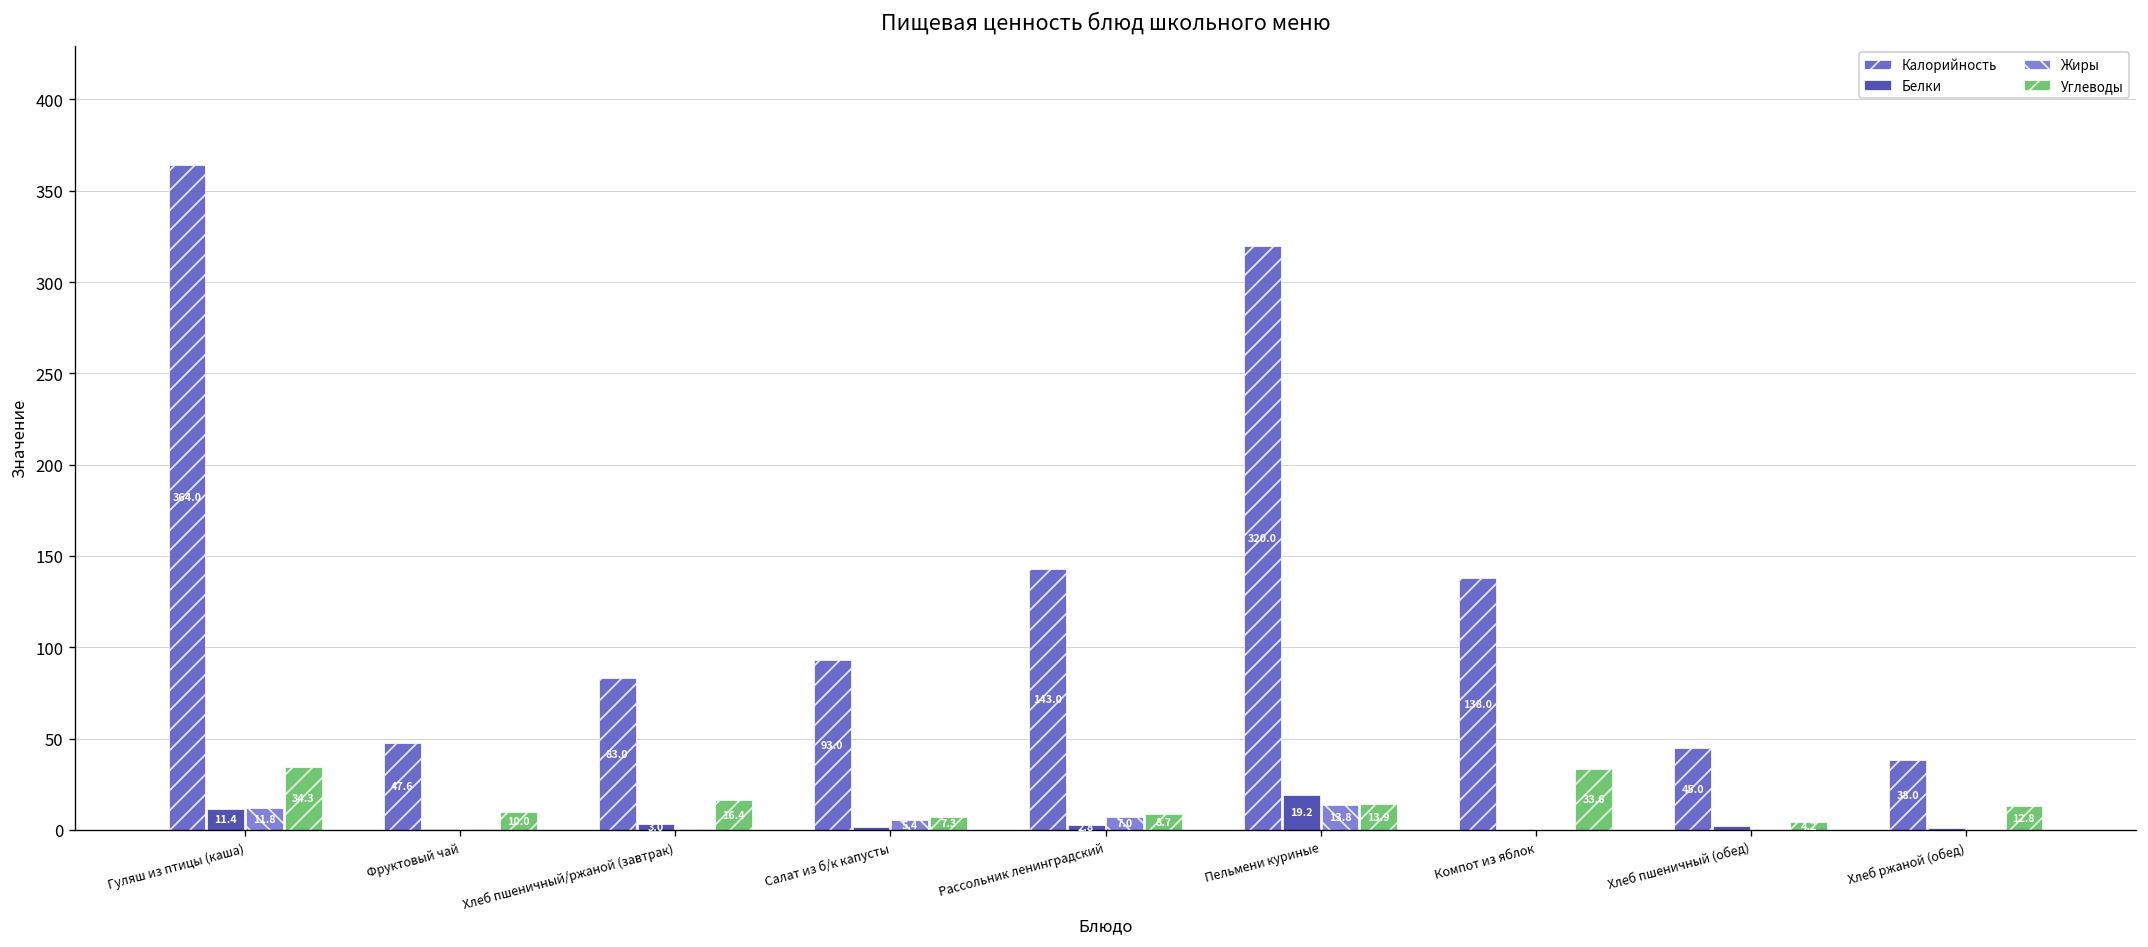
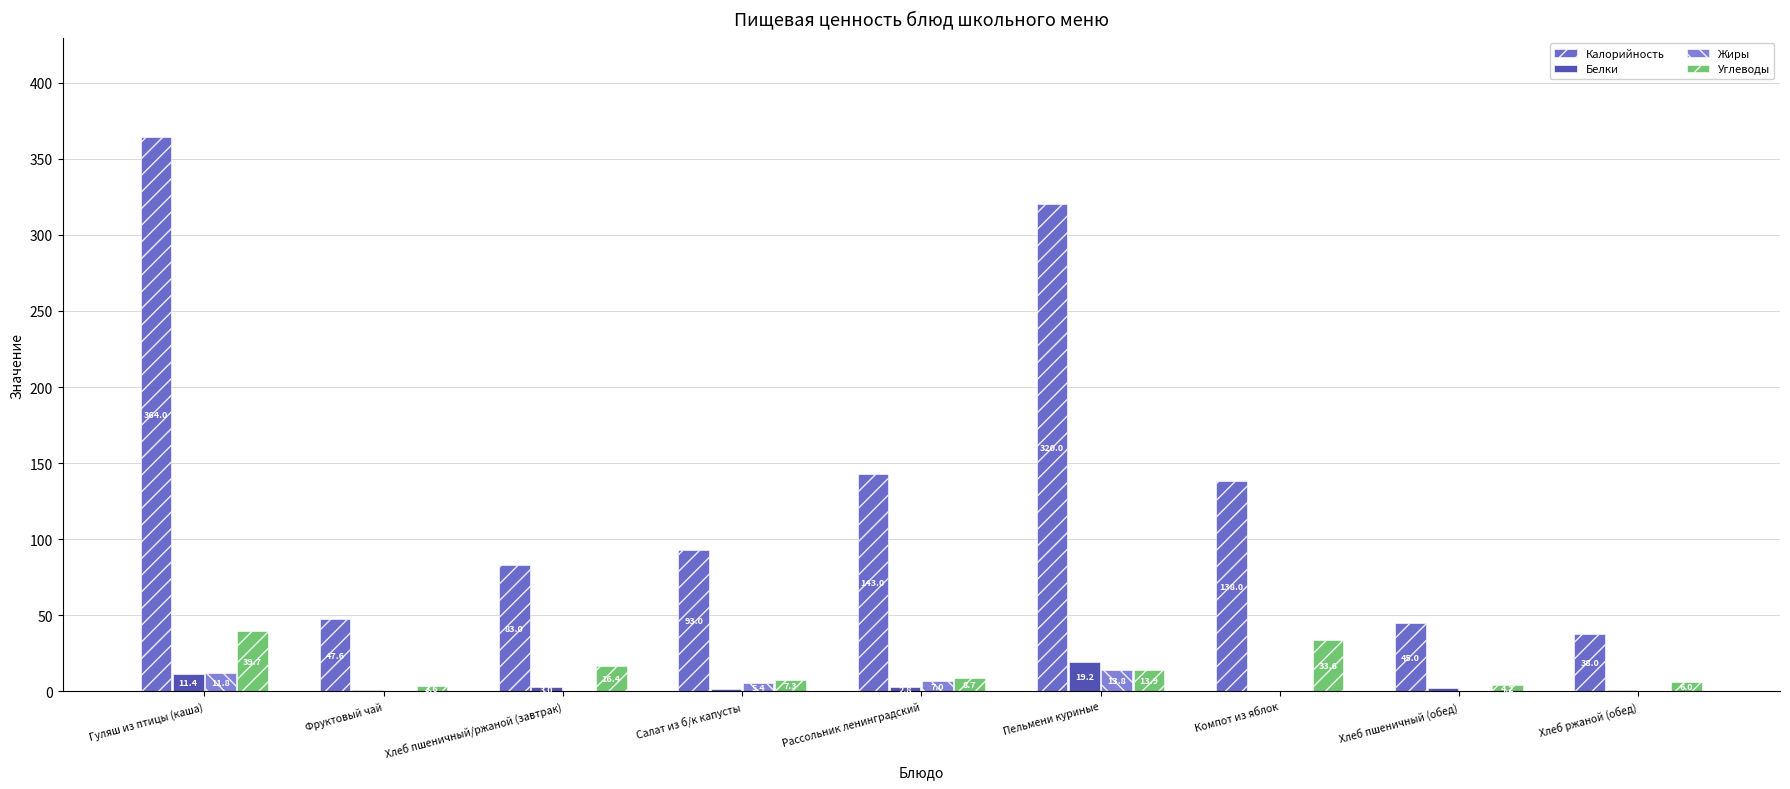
  {
    "Углеводы": {
-     "Гуляш из птицы (каша)": 34.3,
-     "Фруктовый чай": 10,
+     "Гуляш из птицы (каша)": 39.7,
+     "Фруктовый чай": 4,
      "Хлеб пшеничный/ржаной (завтрак)": 16.4,
      "Салат из б/к капусты": 7.3,
      "Рассольник ленинградский": 8.7,
      "Пельмени куриные": 13.9,
      "Компот из яблок": 33.6,
-     "Хлеб ржаной (обед)": 12.8
+     "Хлеб ржаной (обед)": 6.0
    }
  }
